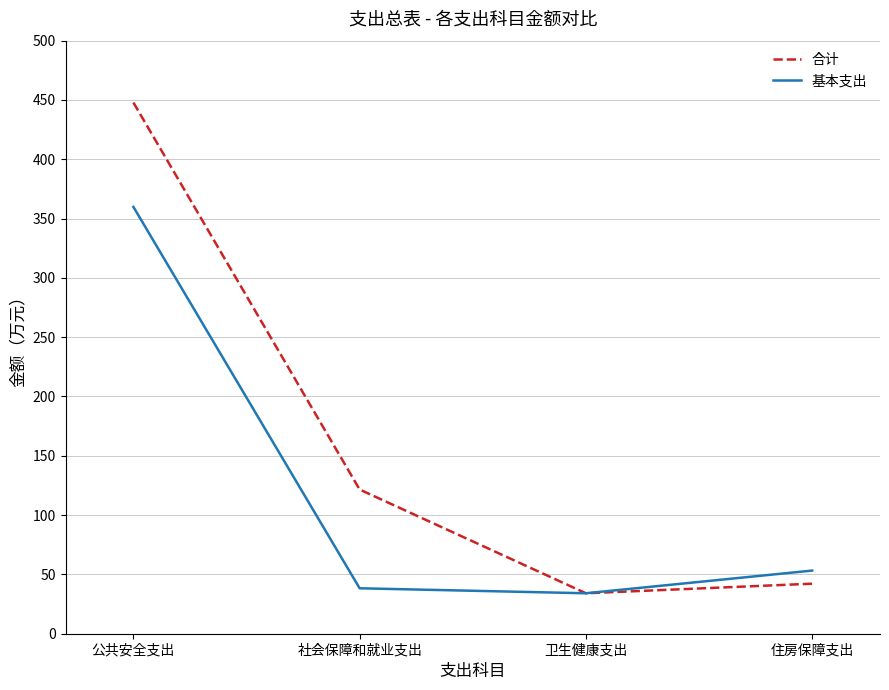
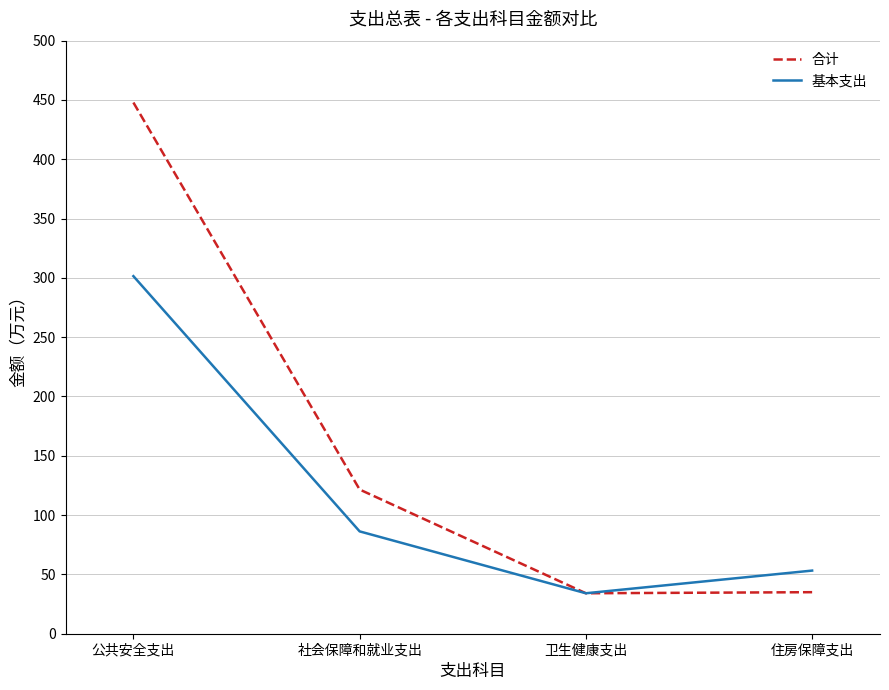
  {
    "合计": {
      "公共安全支出": 448,
      "社会保障和就业支出": 122,
-     "住房保障支出": 42
+     "住房保障支出": 35
    },
    "基本支出": {
-     "公共安全支出": 360,
-     "社会保障和就业支出": 38,
+     "公共安全支出": 301,
+     "社会保障和就业支出": 86,
      "住房保障支出": 53
    }
  }
